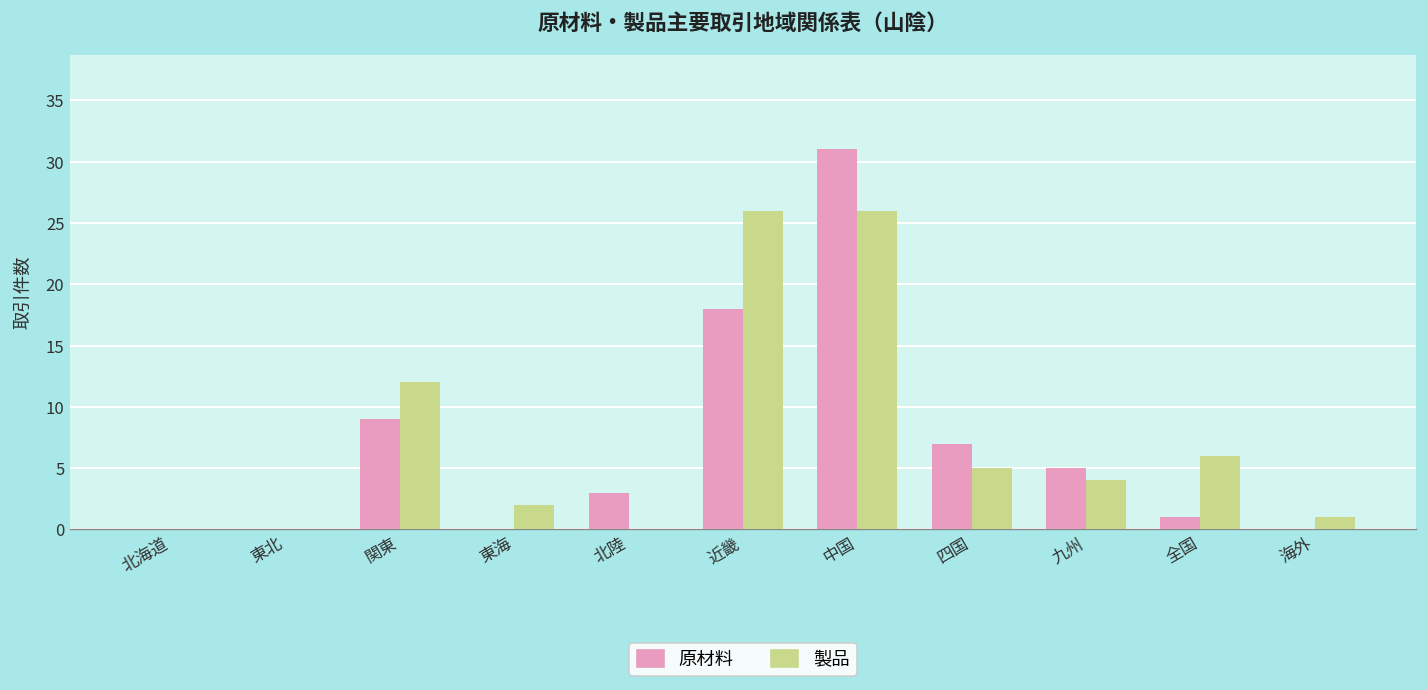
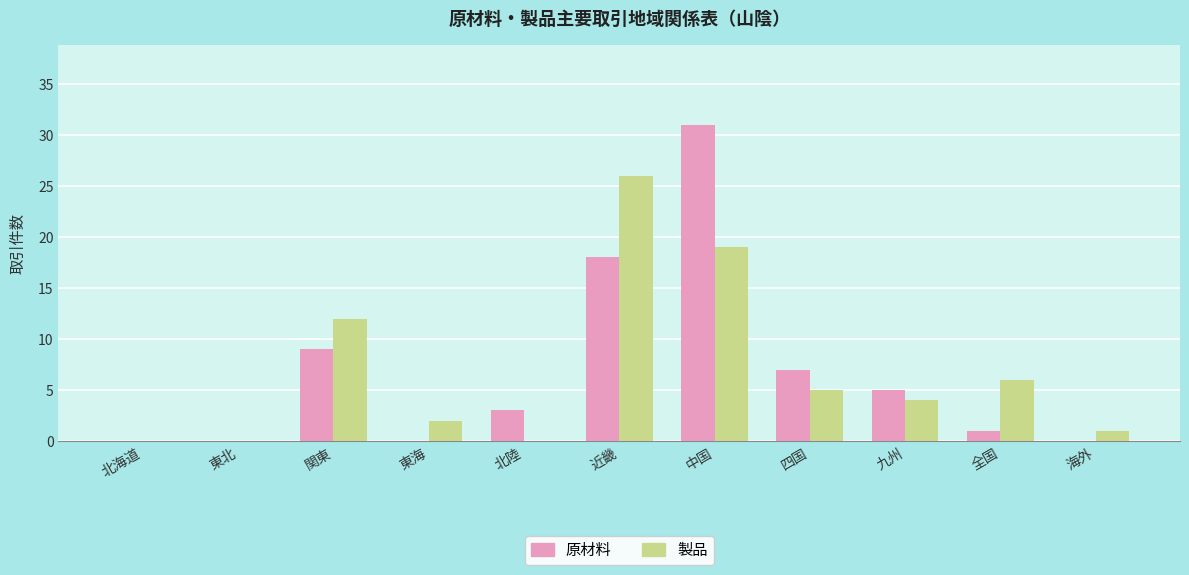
  {
    "原材料": {
      "北海道": 0,
      "東北": 0,
      "関東": 9,
      "東海": 0,
      "北陸": 3,
      "近畿": 18,
      "中国": 31,
      "四国": 7,
      "九州": 5,
      "全国": 1,
      "海外": 0
    },
    "製品": {
      "北海道": 0,
      "東北": 0,
      "関東": 12,
      "東海": 2,
      "北陸": 0,
      "近畿": 26,
-     "中国": 26,
+     "中国": 19,
      "四国": 5,
      "九州": 4,
      "全国": 6,
      "海外": 1
    }
  }
